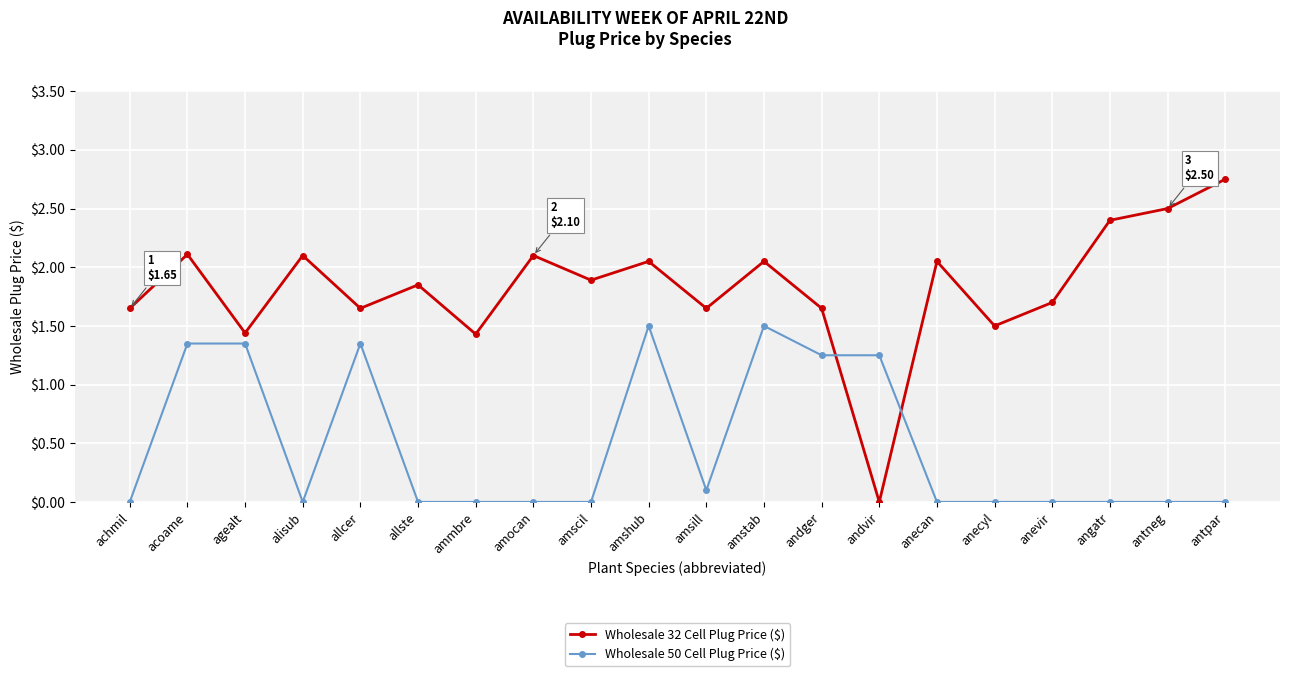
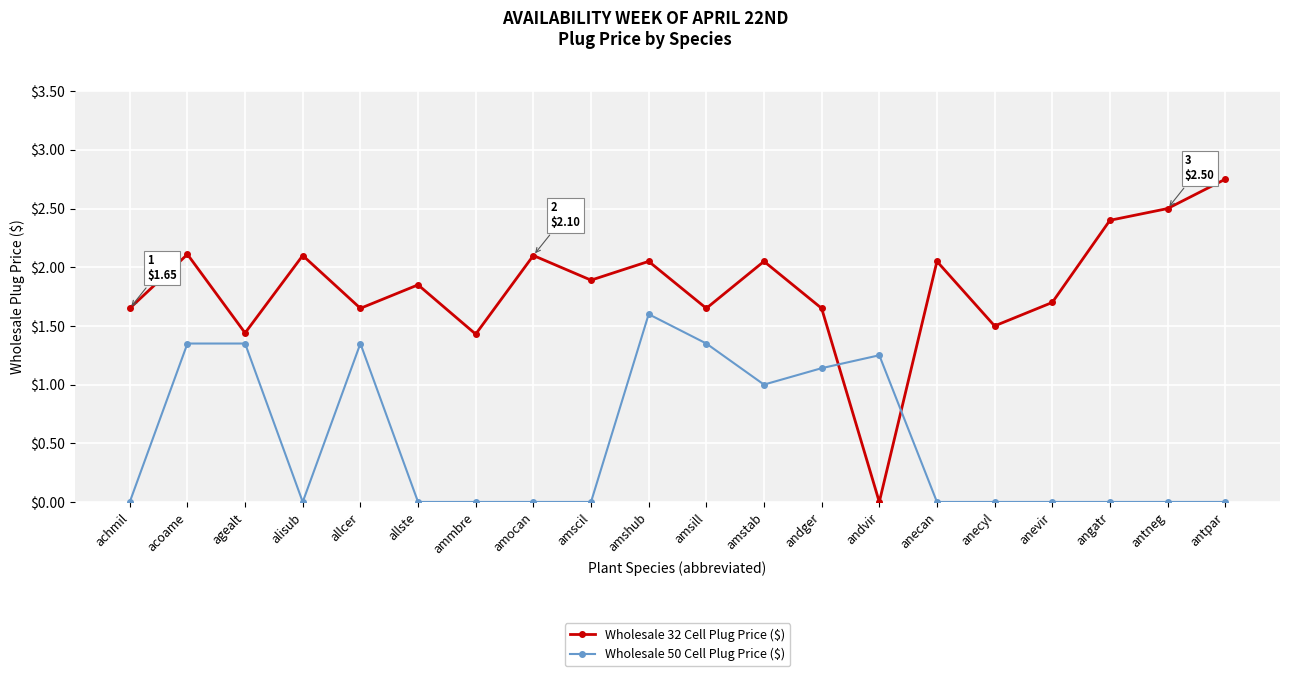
  {
    "Wholesale 32 Cell Plug Price ($)": {
      "acoame": "$2.11",
      "agealt": "$1.44",
      "alisub": "$2.10",
      "allcer": "$1.65",
      "allste": "$1.85",
      "ammbre": "$1.43",
      "amscil": "$1.89",
      "amshub": "$2.05",
      "amsill": "$1.65",
      "amstab": "$2.05",
      "andger": "$1.65",
      "andvir": "$0.00",
      "anecan": "$2.05",
      "anecyl": "$1.50",
      "anevir": "$1.70",
      "angatr": "$2.40"
    },
    "Wholesale 50 Cell Plug Price ($)": {
      "achmil": "$0.00",
      "acoame": "$1.35",
      "agealt": "$1.35",
      "alisub": "$0.00",
      "allcer": "$1.35",
      "allste": "$0.00",
      "ammbre": "$0.00",
      "amocan": "$0.00",
      "amscil": "$0.00",
-     "amshub": "$1.5",
-     "amsill": "$0.10",
-     "amstab": "$1.5",
-     "andger": "$1.25",
+     "amshub": "$1.6",
+     "amsill": "$1.35",
+     "amstab": "$1.0",
+     "andger": "$1.14",
      "andvir": "$1.25",
      "anecan": "$0.00",
      "anecyl": "$0.00",
      "anevir": "$0.00",
      "angatr": "$0.00",
      "antneg": "$0.00",
      "antpar": "$0.00"
    }
  }
